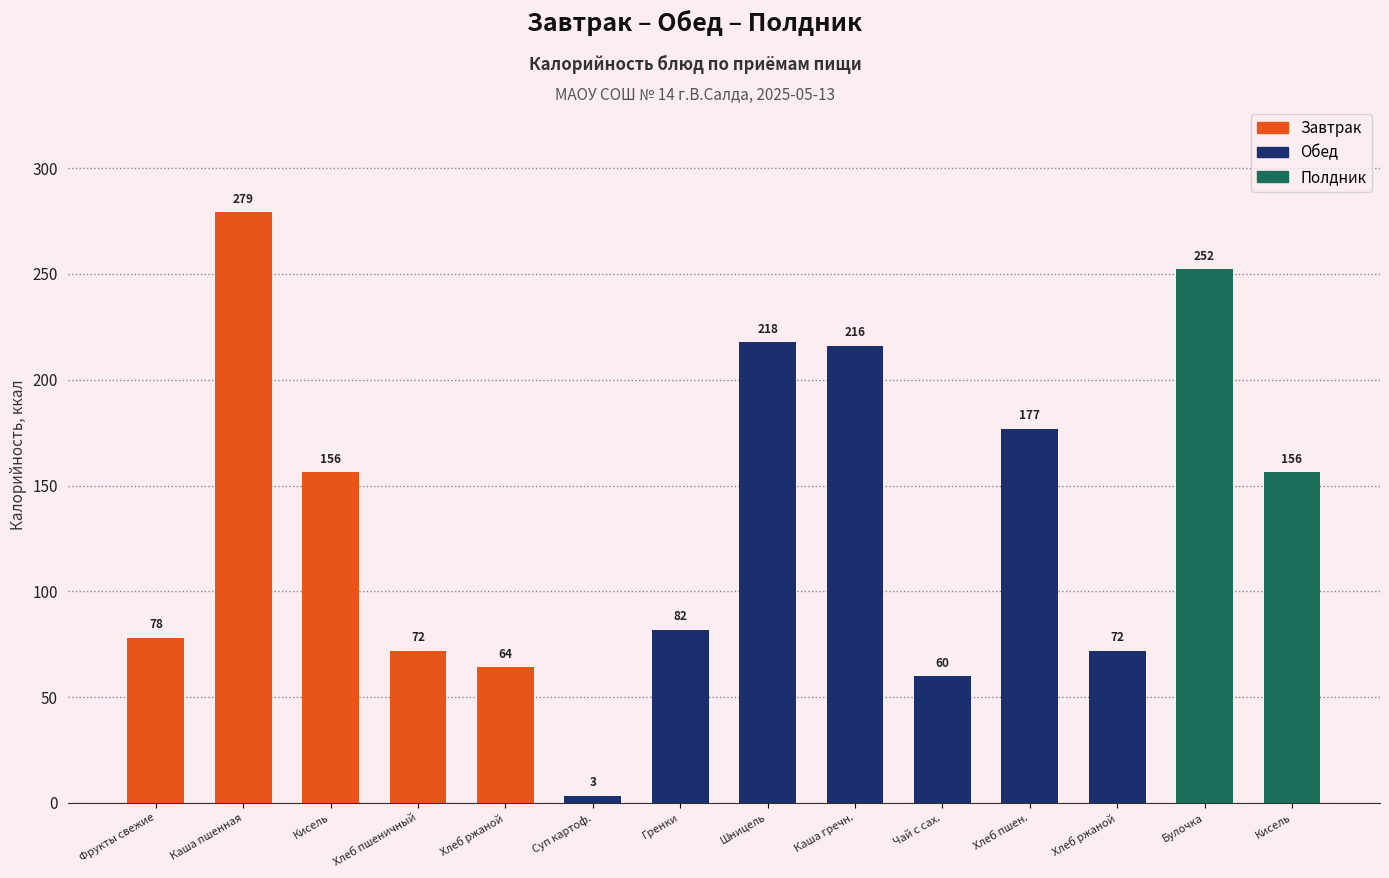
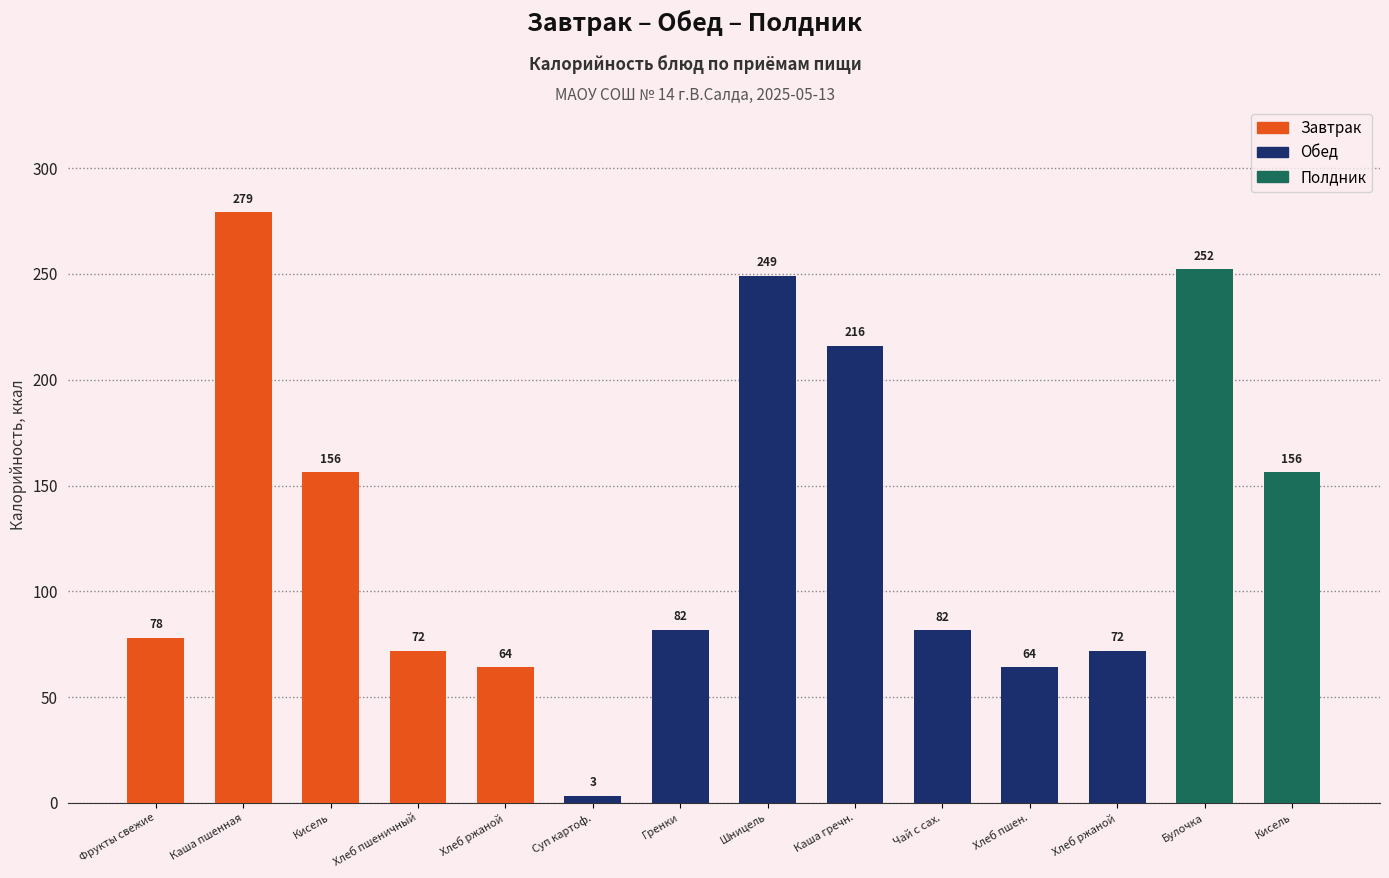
  {
    "Фрукты свежие": 78,
    "Каша пшенная": 279,
    "Хлеб пшеничный": 72,
    "Суп картоф.": 3,
    "Гренки": 82,
-   "Шницель": 218,
+   "Шницель": 249,
    "Каша гречн.": 216,
-   "Чай с сах.": 60,
-   "Хлеб пшен.": 177,
+   "Чай с сах.": 82,
+   "Хлеб пшен.": 64,
    "Булочка": 252
  }
